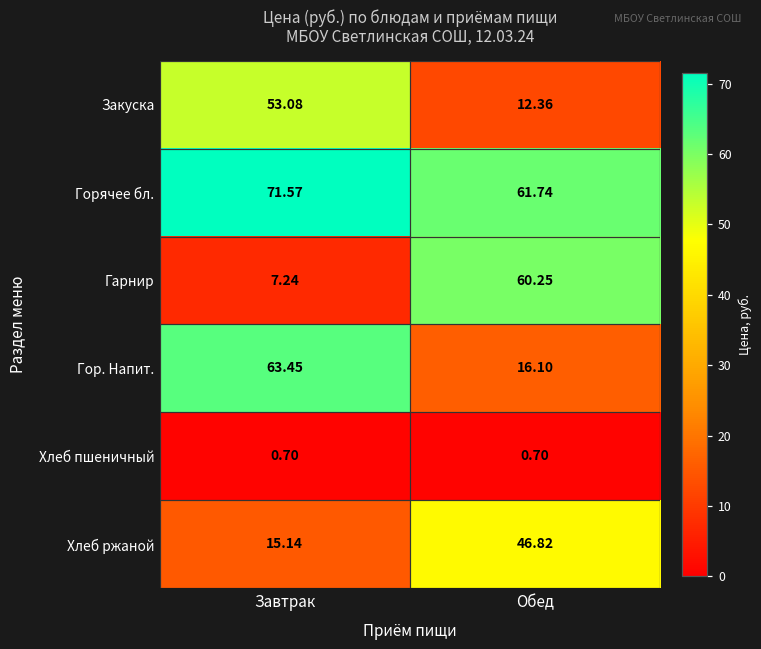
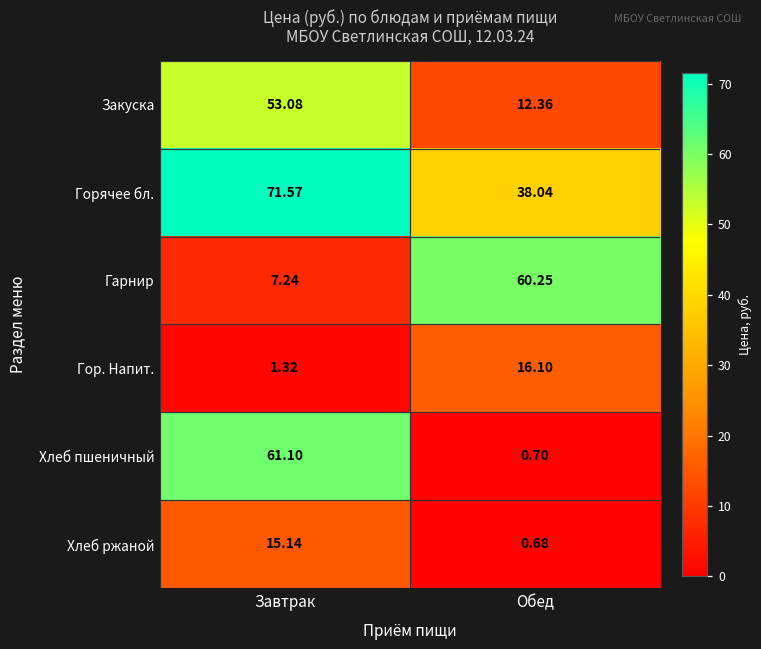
  {
    "Закуска": {
      "Завтрак": 53.08,
      "Обед": 12.36
    },
    "Горячее бл.": {
      "Завтрак": 71.57,
-     "Обед": 61.74
+     "Обед": 38.04
    },
    "Гарнир": {
      "Завтрак": 7.24,
      "Обед": 60.25
    },
    "Гор. Напит.": {
-     "Завтрак": 63.45,
+     "Завтрак": 1.32,
      "Обед": 16.10
    },
    "Хлеб пшеничный": {
-     "Завтрак": 0.70,
+     "Завтрак": 61.10,
      "Обед": 0.70
    },
    "Хлеб ржаной": {
      "Завтрак": 15.14,
-     "Обед": 46.82
+     "Обед": 0.68
    }
  }
